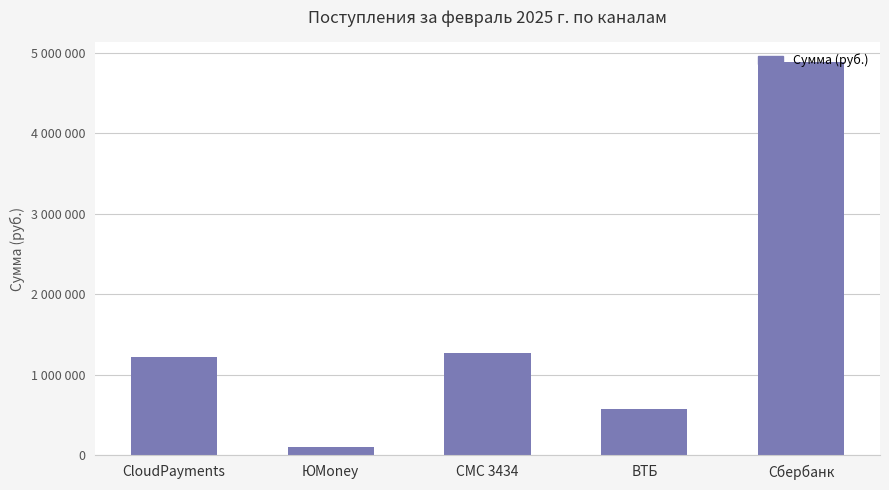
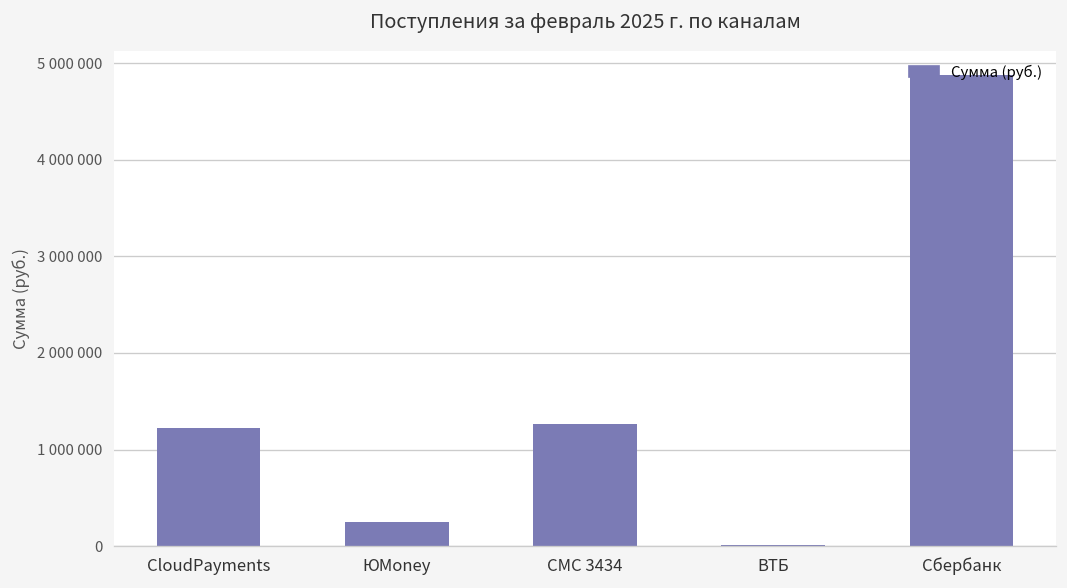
  {
    "CloudPayments": 1200000,
-   "ЮMoney": 100000,
+   "ЮMoney": 300000,
    "СМС 3434": 1300000,
-   "ВТБ": 600000,
+   "ВТБ": 0,
    "Сбербанк": 4900000
  }
